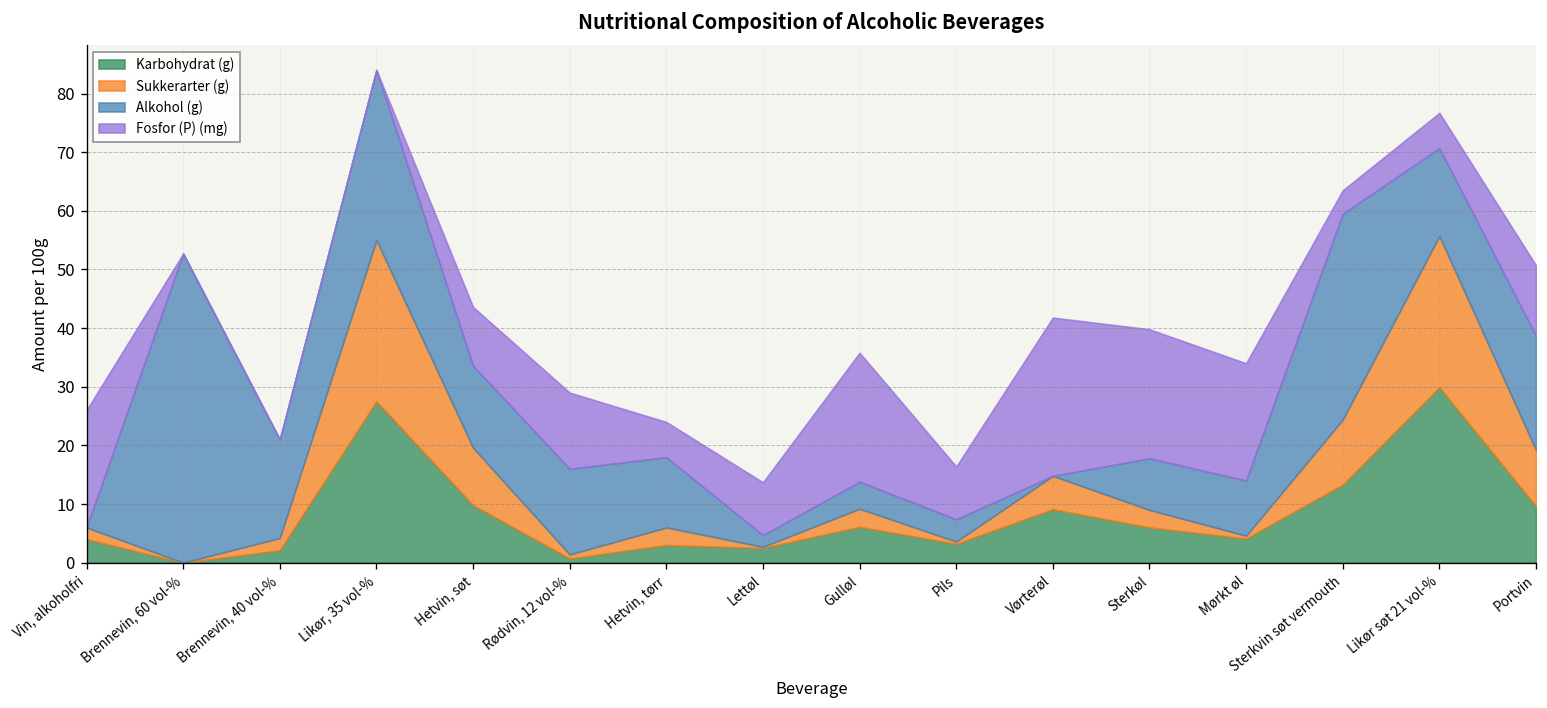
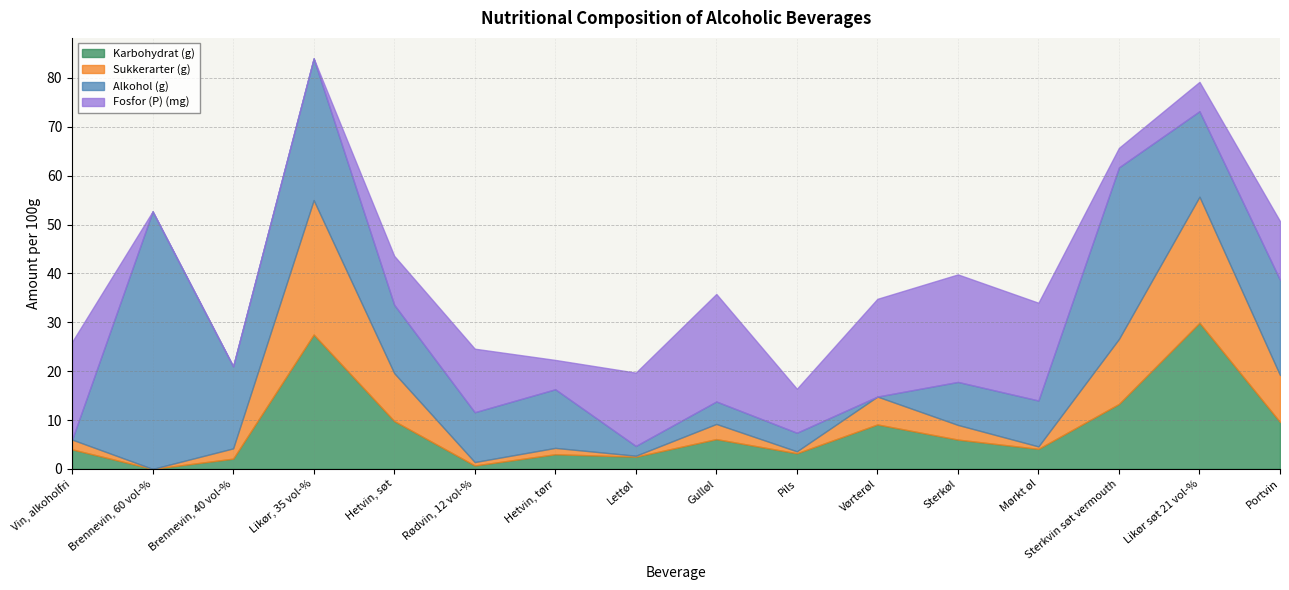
  {
    "Karbohydrat (g)": {
      "Vin, alkoholfri": 4,
      "Brennevin, 40 vol-%": 2,
      "Likør, 35 vol-%": 28,
      "Hetvin, søt": 10,
      "Rødvin, 12 vol-%": 1,
      "Hetvin, tørr": 3,
      "Gulløl": 6,
      "Vørterøl": 9,
      "Sterkøl": 6,
      "Sterkvin søt vermouth": 13,
      "Likør søt 21 vol-%": 30,
      "Portvin": 10
    },
    "Sukkerarter (g)": {
      "Brennevin, 40 vol-%": 2,
      "Likør, 35 vol-%": 28,
      "Hetvin, søt": 10,
      "Rødvin, 12 vol-%": 1,
-     "Hetvin, tørr": 3,
+     "Hetvin, tørr": 1,
      "Gulløl": 3,
      "Sterkøl": 3,
-     "Sterkvin søt vermouth": 11,
+     "Sterkvin søt vermouth": 13,
      "Likør søt 21 vol-%": 26,
      "Portvin": 10
    },
    "Alkohol (g)": {
      "Hetvin, søt": 14,
-     "Rødvin, 12 vol-%": 15,
+     "Rødvin, 12 vol-%": 10,
      "Hetvin, tørr": 12,
      "Lettøl": 2,
      "Gulløl": 5,
      "Pils": 4,
      "Sterkøl": 9,
      "Mørkt øl": 9,
      "Sterkvin søt vermouth": 35,
-     "Likør søt 21 vol-%": 15,
+     "Likør søt 21 vol-%": 18,
      "Portvin": 20
    },
    "Fosfor (P) (mg)": {
      "Vin, alkoholfri": 20,
      "Hetvin, søt": 10,
      "Rødvin, 12 vol-%": 13,
      "Hetvin, tørr": 6,
-     "Lettøl": 9,
+     "Lettøl": 15,
      "Gulløl": 22,
      "Pils": 9,
-     "Vørterøl": 27,
+     "Vørterøl": 20,
      "Sterkøl": 22,
      "Mørkt øl": 20,
      "Sterkvin søt vermouth": 4,
      "Likør søt 21 vol-%": 6,
      "Portvin": 12
    }
  }
